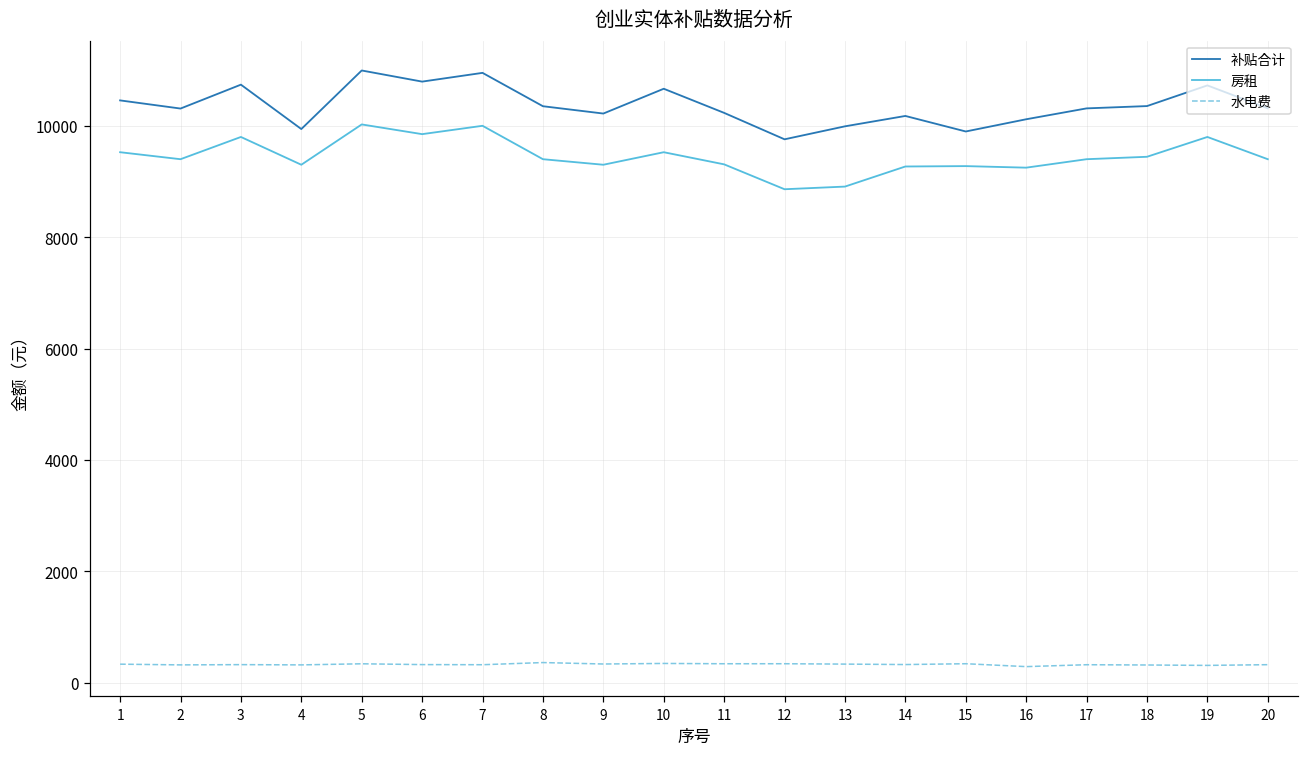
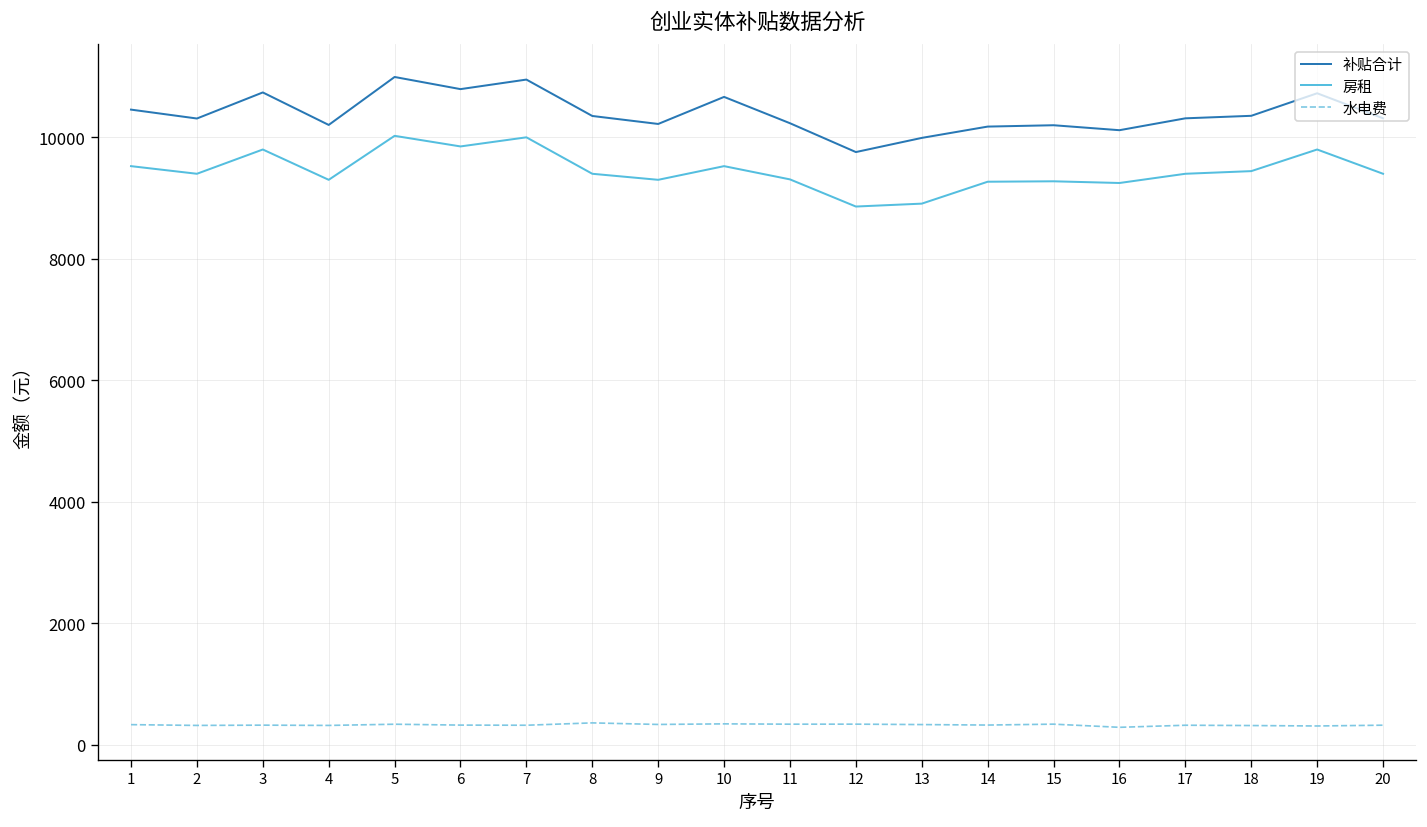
  {
    "补贴合计": {
      "1": 10500,
      "2": 10300,
      "3": 10700,
-     "4": 9900,
+     "4": 10200,
      "5": 11000,
      "6": 10800,
      "7": 11000,
      "8": 10400,
      "9": 10200,
      "10": 10700,
      "11": 10200,
      "12": 9800,
      "13": 10000,
      "14": 10200,
-     "15": 9900,
+     "15": 10200,
      "16": 10100,
      "17": 10300,
      "18": 10400
    }
  }
